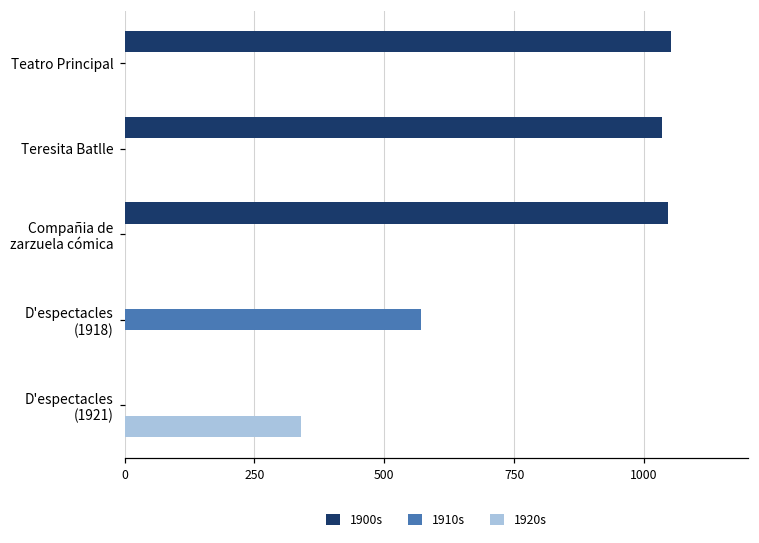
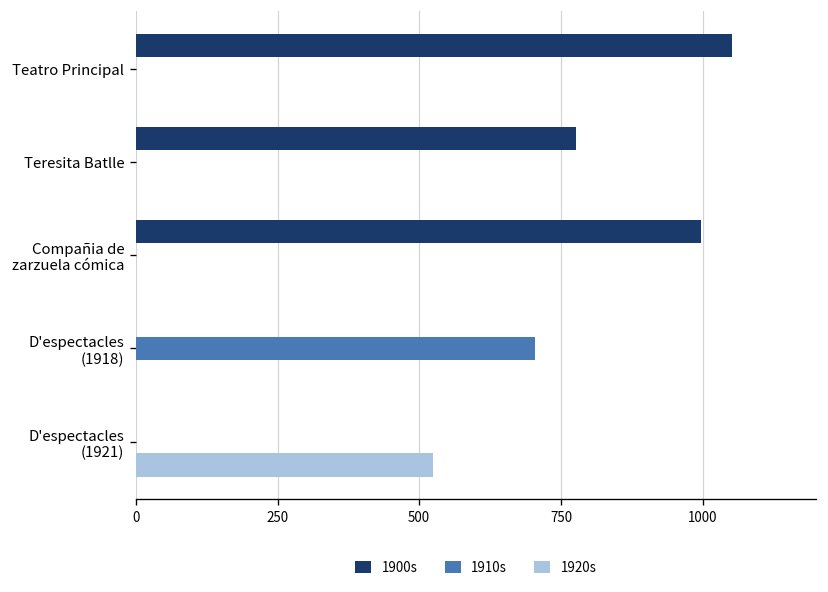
  {
    "1900s": {
      "Teatro Principal": 1050,
-     "Teresita Batlle": 1030,
-     "Compañia de zarzuela cómica": 1050,
+     "Teresita Batlle": 780,
+     "Compañia de zarzuela cómica": 1000,
      "D'espectacles (1918)": 0,
      "D'espectacles (1921)": 0
    },
    "1910s": {
      "Teatro Principal": 0,
      "Teresita Batlle": 0,
      "Compañia de zarzuela cómica": 0,
-     "D'espectacles (1918)": 570,
+     "D'espectacles (1918)": 700,
      "D'espectacles (1921)": 0
    },
    "1920s": {
      "Teatro Principal": 0,
      "Teresita Batlle": 0,
      "Compañia de zarzuela cómica": 0,
      "D'espectacles (1918)": 0,
-     "D'espectacles (1921)": 340
+     "D'espectacles (1921)": 520
    }
  }
